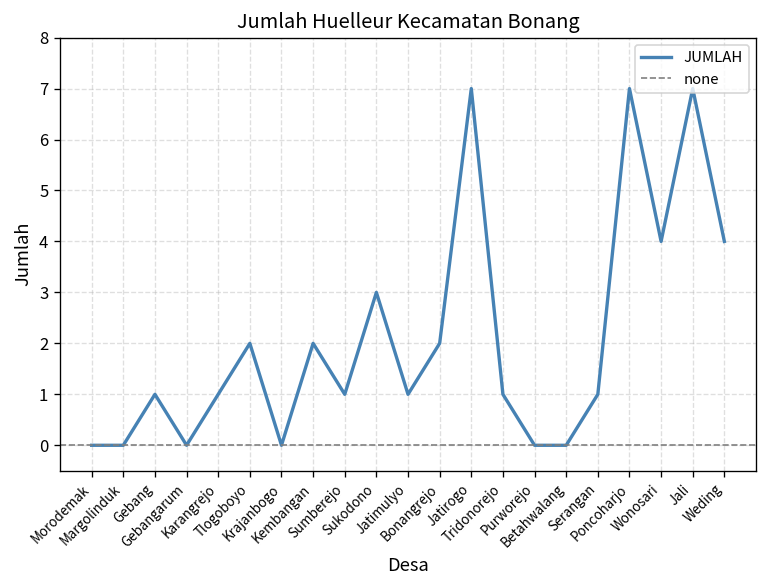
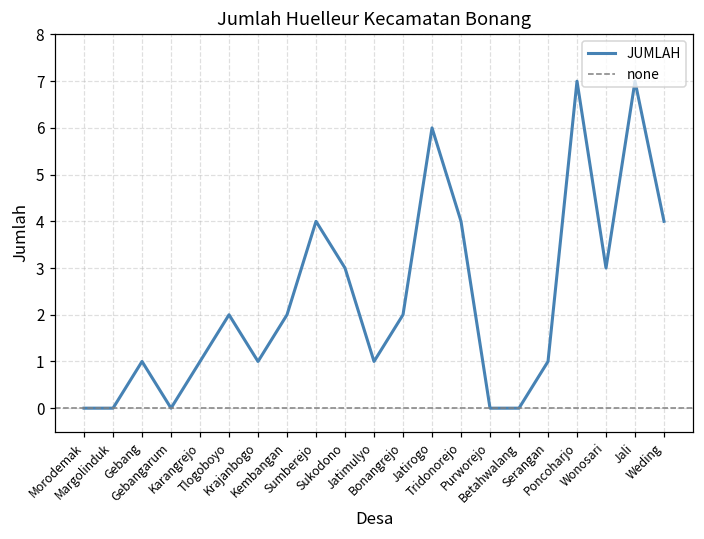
  {
    "Morodemak": 0,
    "Margolinduk": 0,
    "Gebang": 1,
    "Gebangarum": 0,
    "Karangrejo": 1,
    "Tlogoboyo": 2,
-   "Krajanbogo": 0,
+   "Krajanbogo": 1,
    "Kembangan": 2,
-   "Sumberejo": 1,
+   "Sumberejo": 4,
    "Sukodono": 3,
    "Jatimulyo": 1,
    "Bonangrejo": 2,
-   "Jatirogo": 7,
-   "Tridonorejo": 1,
+   "Jatirogo": 6,
+   "Tridonorejo": 4,
    "Purworejo": 0,
    "Betahwalang": 0,
    "Serangan": 1,
    "Poncoharjo": 7,
-   "Wonosari": 4,
+   "Wonosari": 3,
    "Weding": 4
  }
